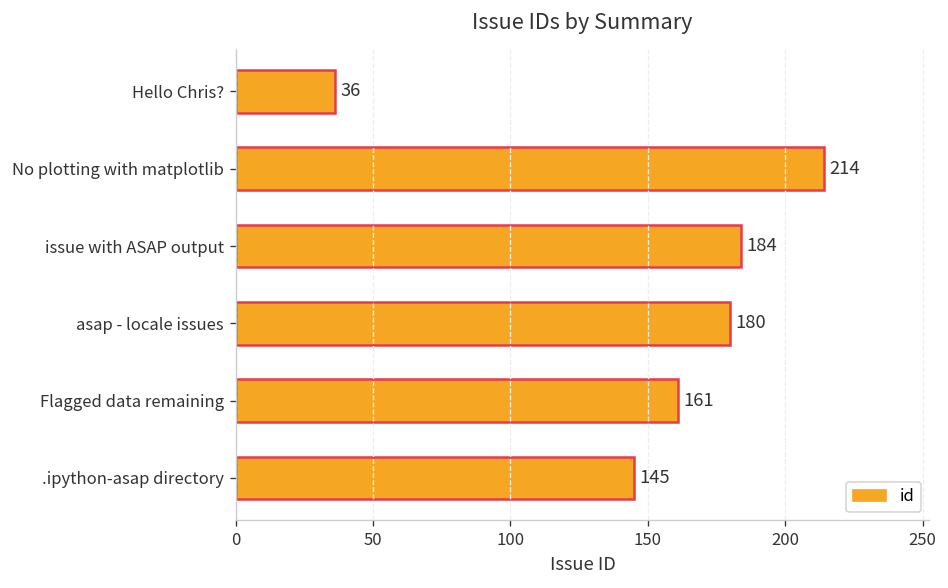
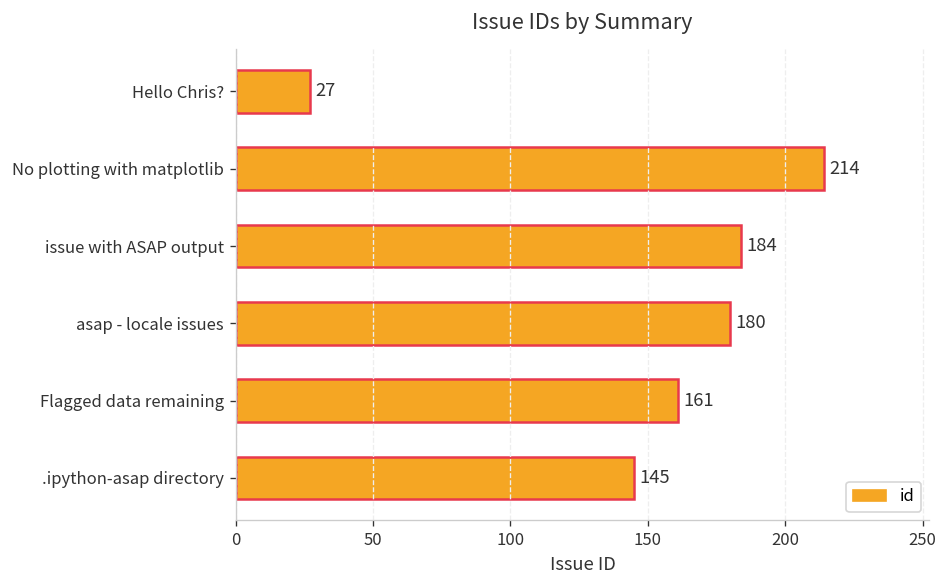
  {
-   "Hello Chris?": 36,
+   "Hello Chris?": 27,
    "No plotting with matplotlib": 214,
    "issue with ASAP output": 184,
    "asap - locale issues": 180,
    "Flagged data remaining": 161,
    ".ipython-asap directory": 145
  }
